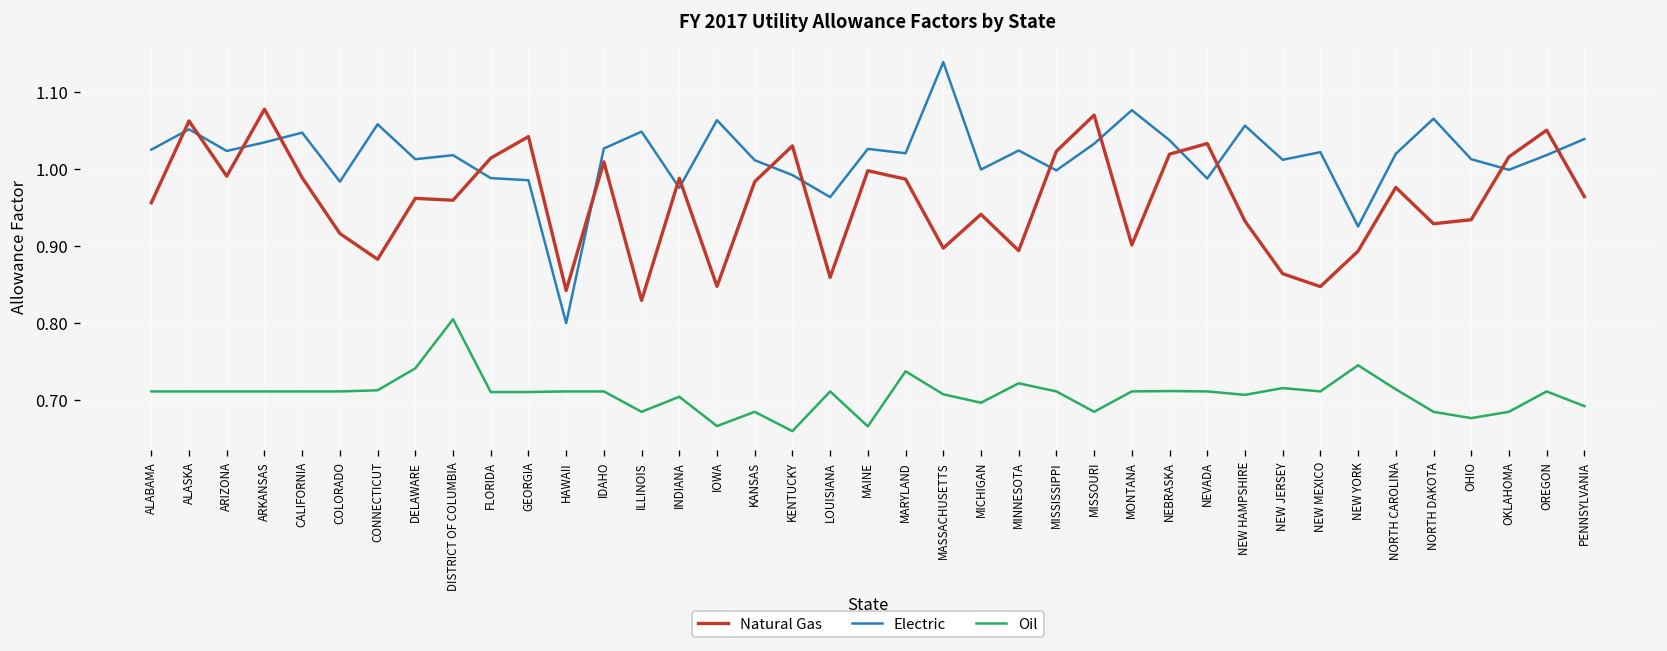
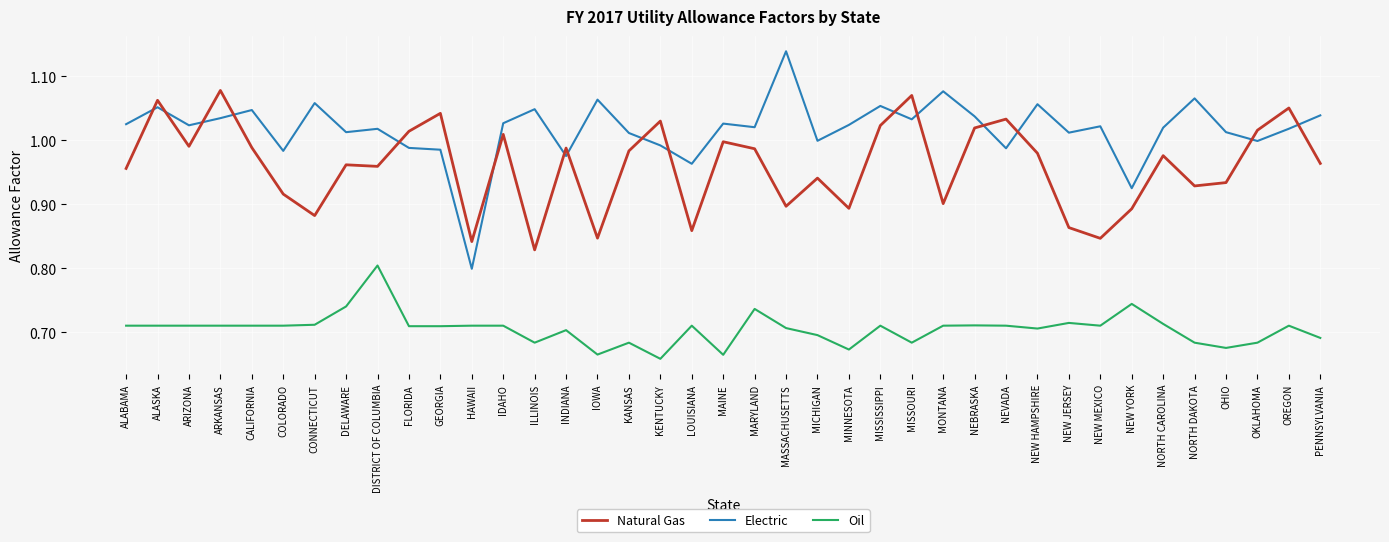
  {
    "Natural Gas": {
      "ALABAMA": 0.96,
      "ALASKA": 1.06,
      "ARIZONA": 0.99,
      "ARKANSAS": 1.08,
      "CALIFORNIA": 0.99,
      "COLORADO": 0.92,
      "CONNECTICUT": 0.88,
      "DELAWARE": 0.96,
      "DISTRICT OF COLUMBIA": 0.96,
      "FLORIDA": 1.01,
      "GEORGIA": 1.04,
      "HAWAII": 0.84,
      "IDAHO": 1.01,
      "ILLINOIS": 0.83,
      "INDIANA": 0.99,
      "IOWA": 0.85,
      "KANSAS": 0.98,
      "KENTUCKY": 1.03,
      "LOUISIANA": 0.86,
      "MAINE": 1.00,
      "MARYLAND": 0.99,
      "MASSACHUSETTS": 0.90,
      "MICHIGAN": 0.94,
      "MINNESOTA": 0.89,
      "MISSISSIPPI": 1.02,
      "MISSOURI": 1.07,
      "MONTANA": 0.90,
      "NEBRASKA": 1.02,
      "NEVADA": 1.03,
-     "NEW HAMPSHIRE": 0.93,
+     "NEW HAMPSHIRE": 0.98,
      "NEW JERSEY": 0.86,
      "NEW MEXICO": 0.85,
      "NEW YORK": 0.89,
      "NORTH CAROLINA": 0.98,
      "NORTH DAKOTA": 0.93,
      "OHIO": 0.93,
      "OKLAHOMA": 1.02,
      "OREGON": 1.05,
      "PENNSYLVANIA": 0.96
    },
    "Electric": {
      "ALABAMA": 1.03,
      "ALASKA": 1.05,
      "ARIZONA": 1.02,
      "ARKANSAS": 1.03,
      "CALIFORNIA": 1.05,
      "COLORADO": 0.98,
      "CONNECTICUT": 1.06,
      "DELAWARE": 1.01,
      "DISTRICT OF COLUMBIA": 1.02,
      "FLORIDA": 0.99,
      "GEORGIA": 0.99,
      "HAWAII": 0.80,
      "IDAHO": 1.03,
      "ILLINOIS": 1.05,
      "INDIANA": 0.98,
      "IOWA": 1.06,
      "KANSAS": 1.01,
      "KENTUCKY": 0.99,
      "LOUISIANA": 0.96,
      "MAINE": 1.03,
      "MARYLAND": 1.02,
      "MASSACHUSETTS": 1.14,
      "MICHIGAN": 1.00,
      "MINNESOTA": 1.02,
-     "MISSISSIPPI": 1.00,
+     "MISSISSIPPI": 1.05,
      "MISSOURI": 1.03,
      "MONTANA": 1.08,
      "NEBRASKA": 1.04,
      "NEVADA": 0.99,
      "NEW HAMPSHIRE": 1.06,
      "NEW JERSEY": 1.01,
      "NEW MEXICO": 1.02,
      "NEW YORK": 0.93,
      "NORTH CAROLINA": 1.02,
      "NORTH DAKOTA": 1.07,
      "OHIO": 1.01,
      "OKLAHOMA": 1.00,
      "OREGON": 1.02,
      "PENNSYLVANIA": 1.04
    },
    "Oil": {
      "ALABAMA": 0.71,
      "ALASKA": 0.71,
      "ARIZONA": 0.71,
      "ARKANSAS": 0.71,
      "CALIFORNIA": 0.71,
      "COLORADO": 0.71,
      "CONNECTICUT": 0.71,
      "DELAWARE": 0.74,
      "DISTRICT OF COLUMBIA": 0.80,
      "FLORIDA": 0.71,
      "GEORGIA": 0.71,
      "HAWAII": 0.71,
      "IDAHO": 0.71,
      "ILLINOIS": 0.68,
      "INDIANA": 0.70,
      "IOWA": 0.67,
      "KANSAS": 0.68,
      "KENTUCKY": 0.66,
      "LOUISIANA": 0.71,
      "MAINE": 0.67,
      "MARYLAND": 0.74,
      "MASSACHUSETTS": 0.71,
      "MICHIGAN": 0.70,
-     "MINNESOTA": 0.72,
+     "MINNESOTA": 0.67,
      "MISSISSIPPI": 0.71,
      "MISSOURI": 0.68,
      "MONTANA": 0.71,
      "NEBRASKA": 0.71,
      "NEVADA": 0.71,
      "NEW HAMPSHIRE": 0.71,
      "NEW JERSEY": 0.71,
      "NEW MEXICO": 0.71,
      "NEW YORK": 0.74,
      "NORTH CAROLINA": 0.71,
      "NORTH DAKOTA": 0.68,
      "OHIO": 0.68,
      "OKLAHOMA": 0.68,
      "OREGON": 0.71,
      "PENNSYLVANIA": 0.69
    }
  }
